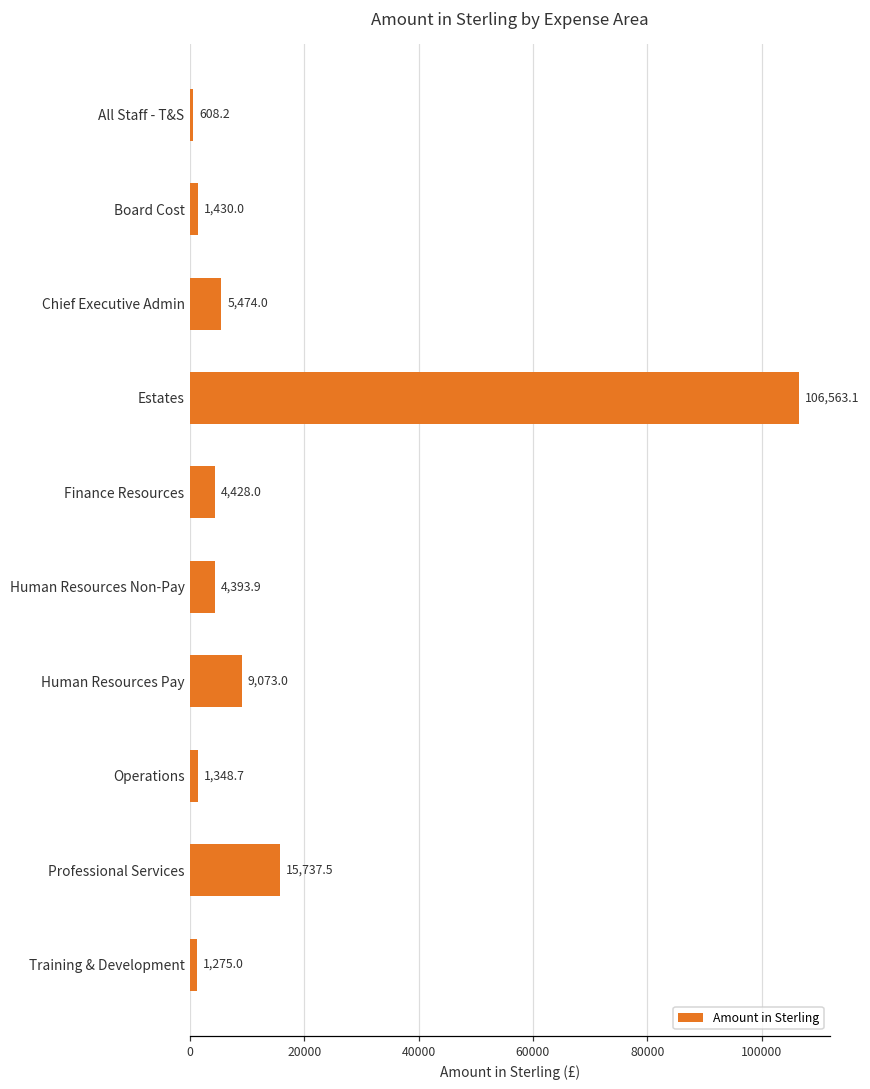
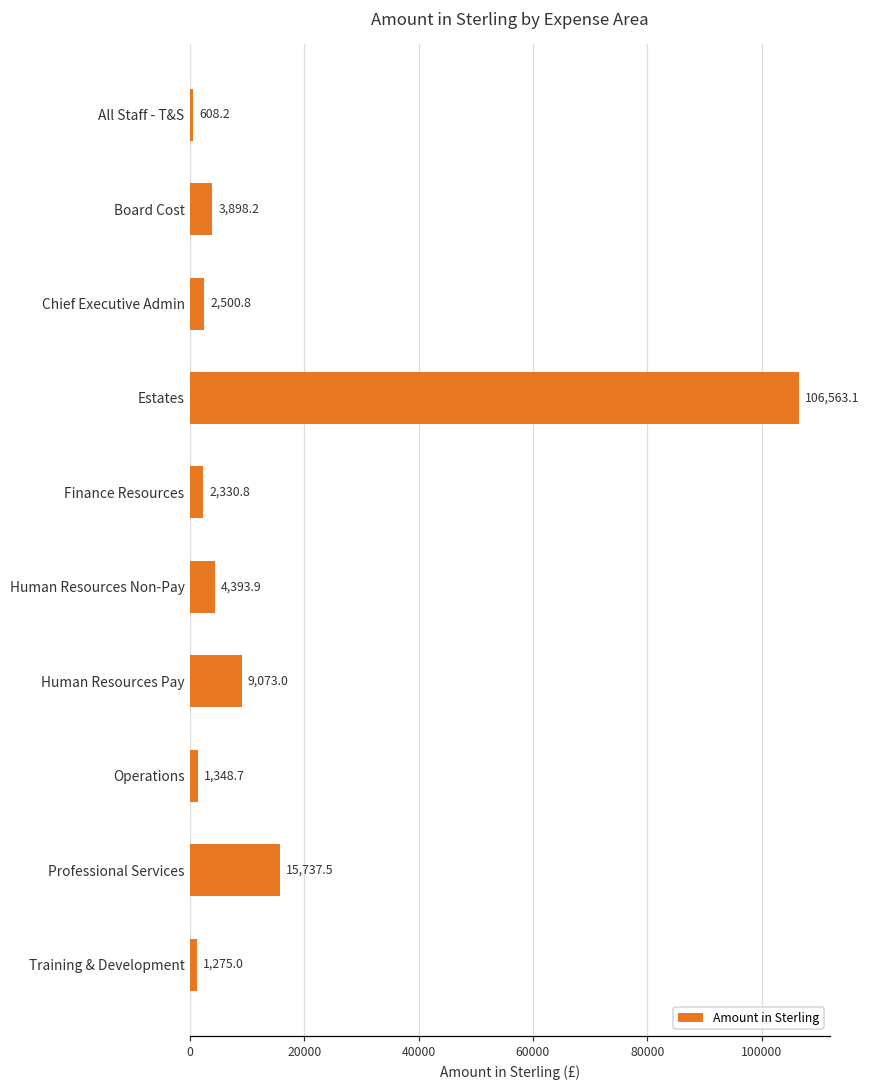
  {
    "All Staff - T&S": "608.2",
-   "Board Cost": "1,430.0",
-   "Chief Executive Admin": "5,474.0",
+   "Board Cost": "3,898.2",
+   "Chief Executive Admin": "2,500.8",
    "Estates": "106,563.1",
-   "Finance Resources": "4,428.0",
+   "Finance Resources": "2,330.8",
    "Human Resources Non-Pay": "4,393.9",
    "Human Resources Pay": "9,073.0",
    "Operations": "1,348.7",
    "Professional Services": "15,737.5",
    "Training & Development": "1,275.0"
  }
